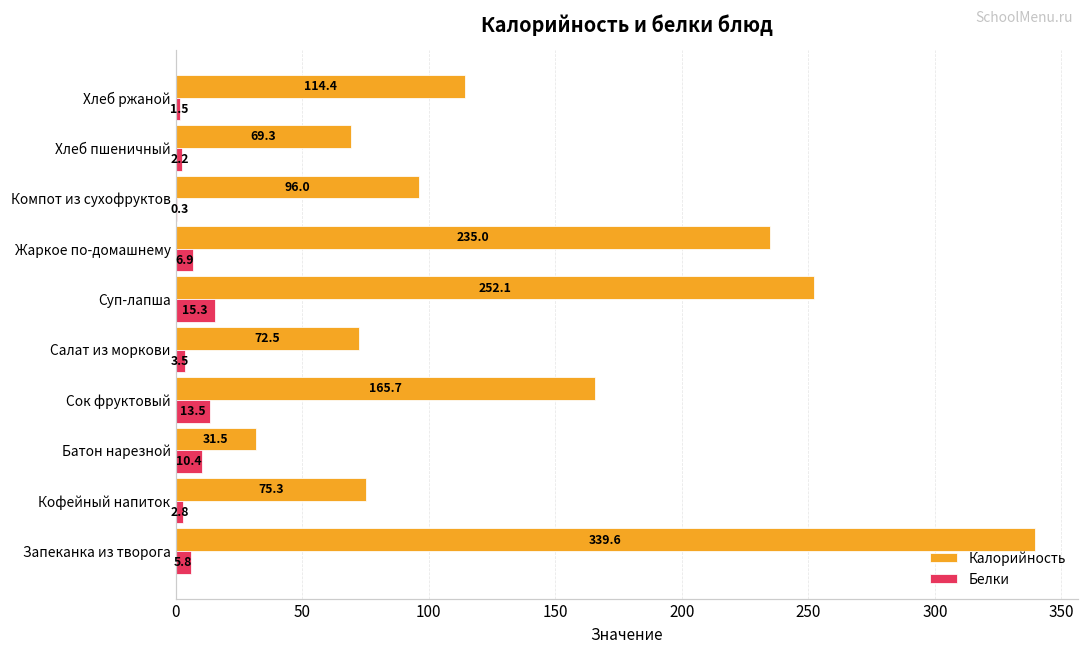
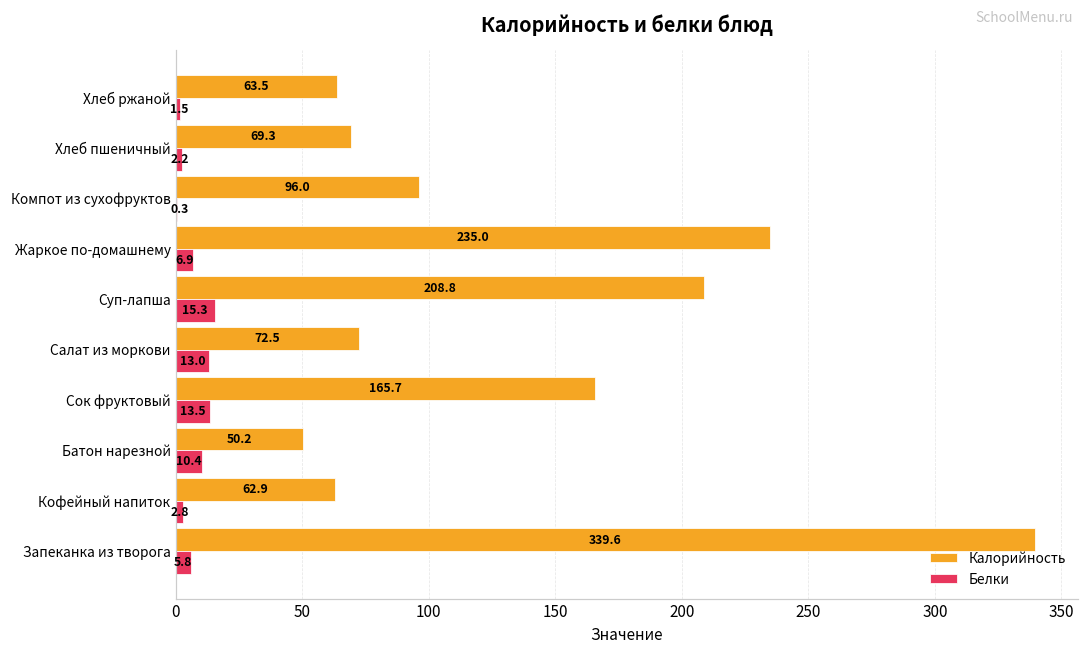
  {
    "Калорийность": {
-     "Хлеб ржаной": 114.4,
+     "Хлеб ржаной": 63.5,
      "Хлеб пшеничный": 69.3,
      "Компот из сухофруктов": 96.0,
      "Жаркое по-домашнему": 235.0,
-     "Суп-лапша": 252.1,
+     "Суп-лапша": 208.8,
      "Салат из моркови": 72.5,
      "Сок фруктовый": 165.7,
-     "Батон нарезной": 31.5,
-     "Кофейный напиток": 75.3,
+     "Батон нарезной": 50.2,
+     "Кофейный напиток": 62.9,
      "Запеканка из творога": 339.6
    },
    "Белки": {
      "Хлеб ржаной": 1.5,
      "Хлеб пшеничный": 2.2,
      "Компот из сухофруктов": 0.3,
      "Жаркое по-домашнему": 6.9,
      "Суп-лапша": 15.3,
-     "Салат из моркови": 3.5,
+     "Салат из моркови": 13.0,
      "Сок фруктовый": 13.5,
      "Батон нарезной": 10.4,
      "Кофейный напиток": 2.8,
      "Запеканка из творога": 5.8
    }
  }
